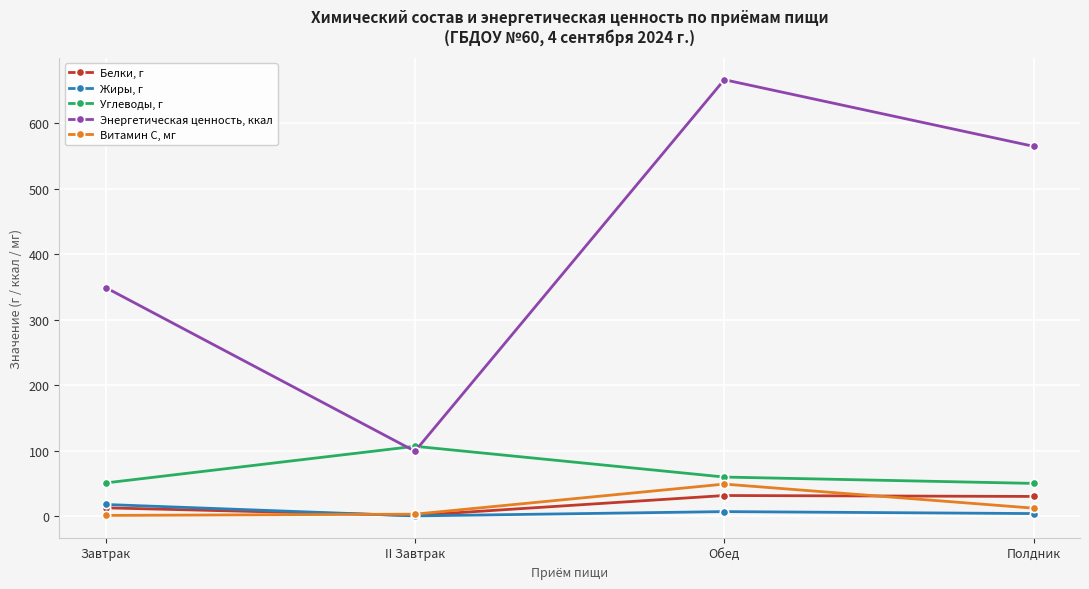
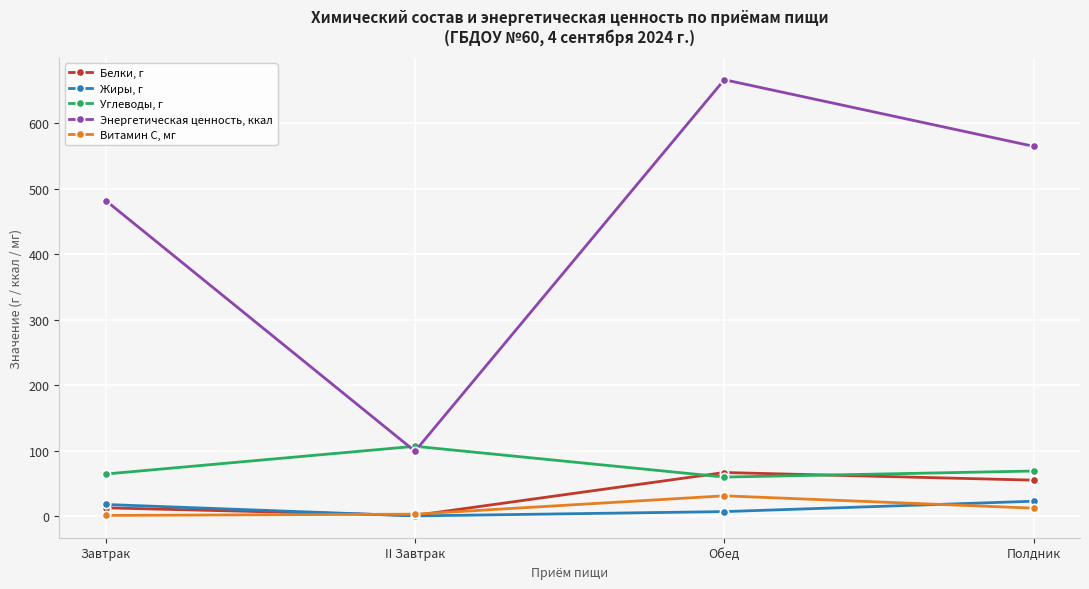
  {
    "Белки, г": {
      "Завтрак": 10,
-     "Обед": 30,
-     "Полдник": 30
+     "Обед": 70,
+     "Полдник": 50
    },
    "Жиры, г": {
      "Завтрак": 20,
      "Обед": 10,
-     "Полдник": 0
+     "Полдник": 20
    },
    "Углеводы, г": {
-     "Завтрак": 50,
+     "Завтрак": 60,
      "II Завтрак": 110,
      "Обед": 60,
-     "Полдник": 50
+     "Полдник": 70
    },
    "Энергетическая ценность, ккал": {
-     "Завтрак": 350,
+     "Завтрак": 480,
      "II Завтрак": 100,
      "Обед": 670,
      "Полдник": 560
    },
    "Витамин С, мг": {
      "Завтрак": 0,
-     "Обед": 50,
+     "Обед": 30,
      "Полдник": 10
    }
  }
